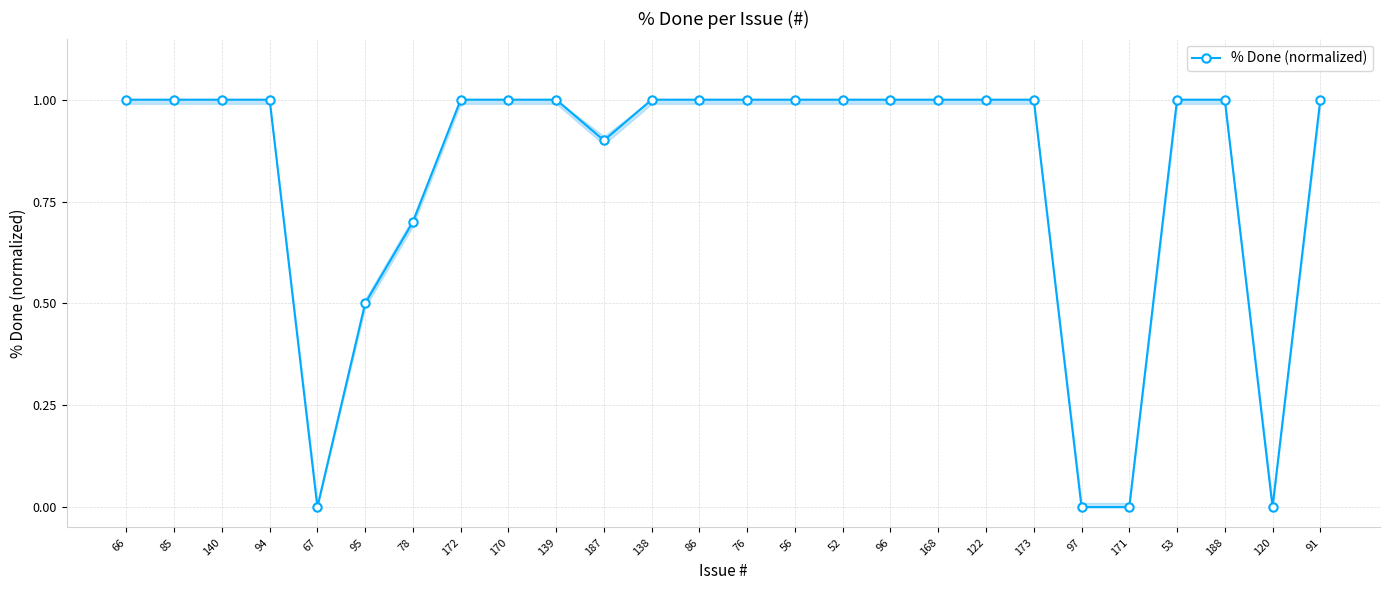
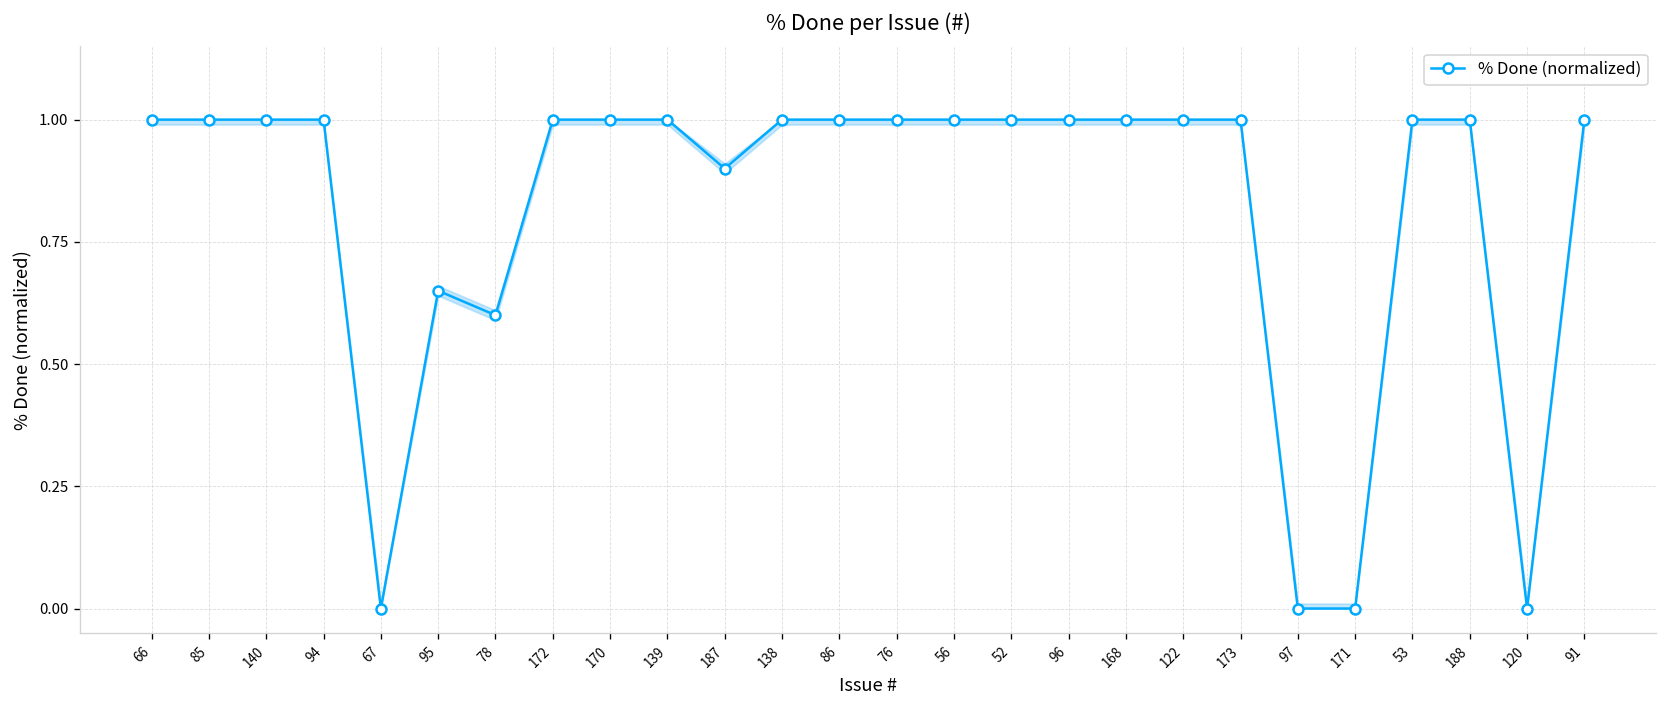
  {
    "% Done (normalized)": {
      "67": 0.00,
-     "95": 0.50,
-     "78": 0.70,
+     "95": 0.65,
+     "78": 0.60,
      "187": 0.90,
      "97": 0.00,
      "171": 0.00,
      "120": 0.00
    }
  }
